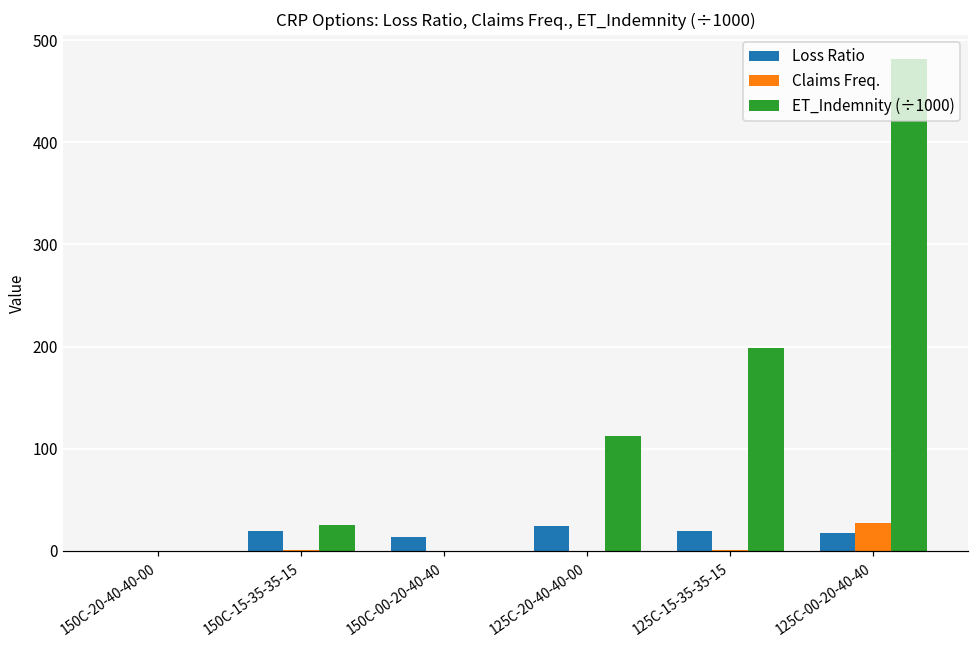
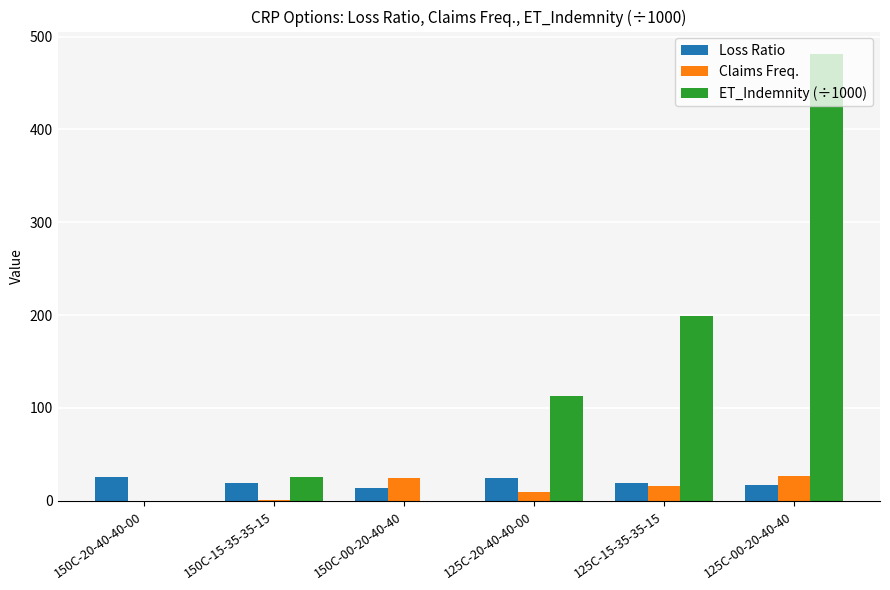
  {
    "Loss Ratio": {
-     "150C-20-40-40-00": 0,
+     "150C-20-40-40-00": 30,
      "150C-15-35-35-15": 20,
      "150C-00-20-40-40": 10,
      "125C-20-40-40-00": 20,
      "125C-15-35-35-15": 20,
      "125C-00-20-40-40": 20
    },
    "Claims Freq.": {
      "150C-20-40-40-00": 0,
-     "150C-00-20-40-40": 0,
-     "125C-20-40-40-00": 0,
-     "125C-15-35-35-15": 0,
+     "150C-00-20-40-40": 20,
+     "125C-20-40-40-00": 10,
+     "125C-15-35-35-15": 20,
      "125C-00-20-40-40": 30
    },
    "ET_Indemnity (÷1000)": {
      "150C-20-40-40-00": 0,
      "150C-15-35-35-15": 30,
      "150C-00-20-40-40": 0,
      "125C-20-40-40-00": 110,
      "125C-15-35-35-15": 200
    }
  }
